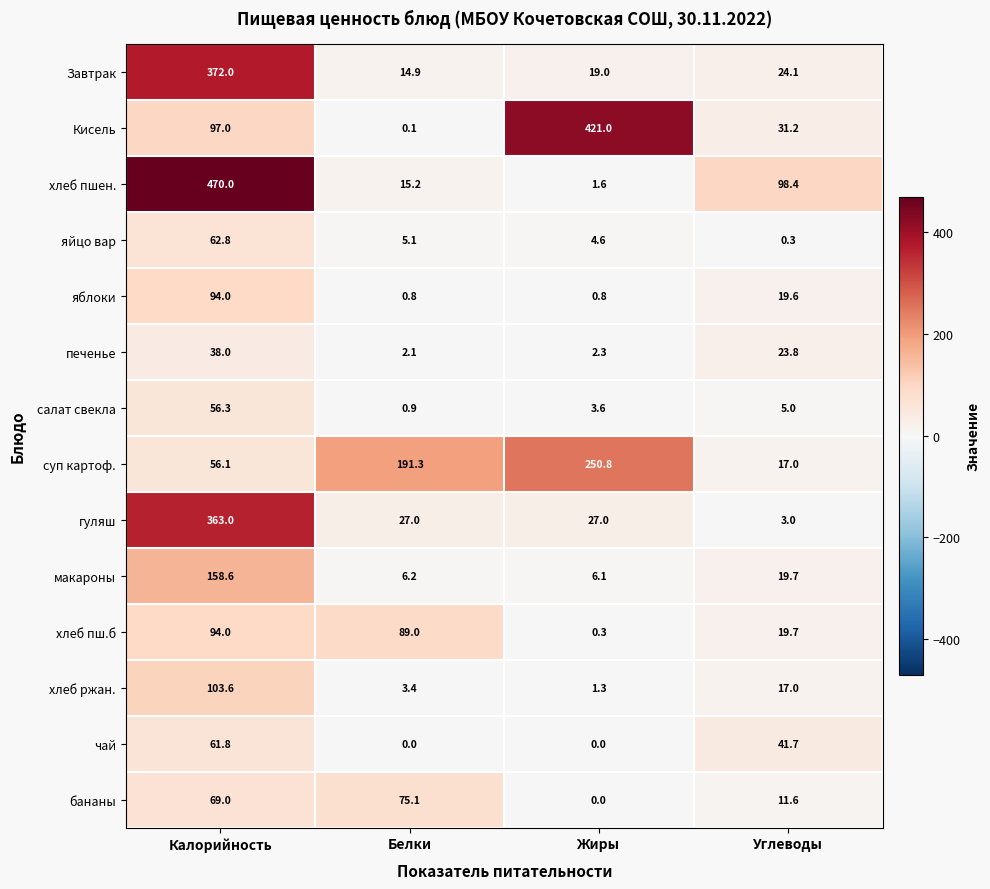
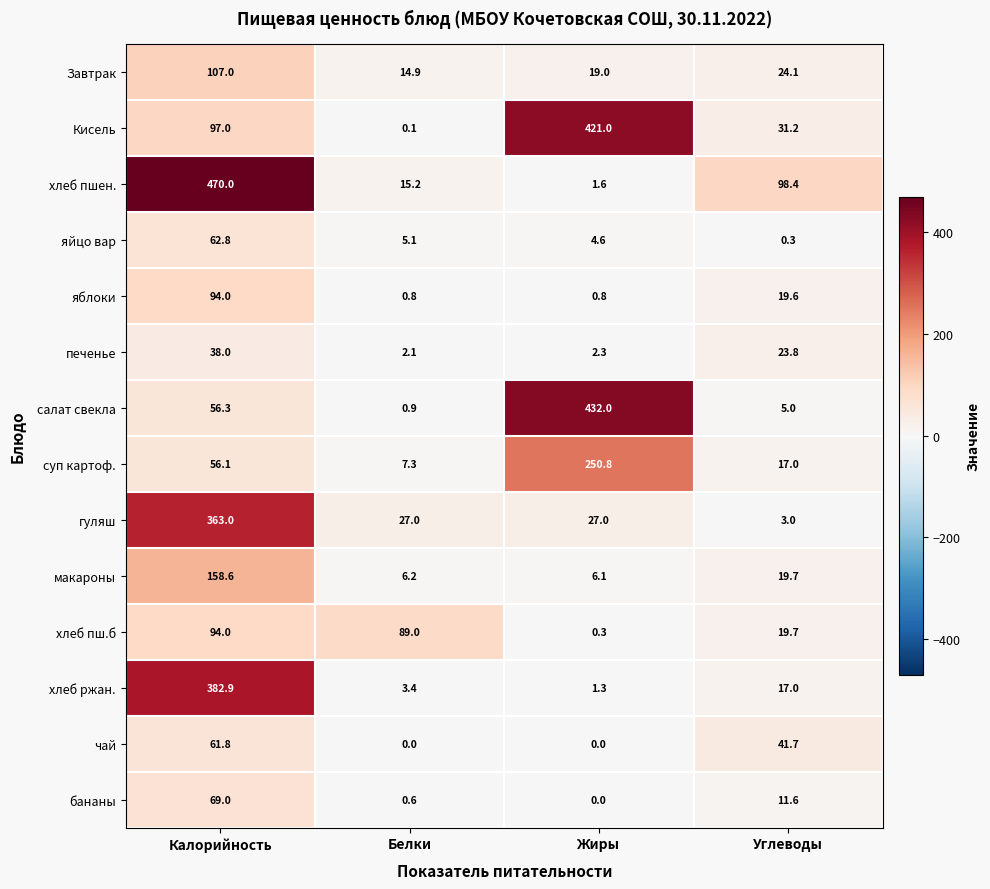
  {
    "Завтрак": {
-     "Калорийность": 372.0,
+     "Калорийность": 107.0,
      "Белки": 14.9,
      "Жиры": 19.0,
      "Углеводы": 24.1
    },
    "Кисель": {
      "Калорийность": 97.0,
      "Белки": 0.1,
      "Жиры": 421.0,
      "Углеводы": 31.2
    },
    "хлеб пшен.": {
      "Калорийность": 470.0,
      "Белки": 15.2,
      "Жиры": 1.6,
      "Углеводы": 98.4
    },
    "яйцо вар": {
      "Калорийность": 62.8,
      "Белки": 5.1,
      "Жиры": 4.6,
      "Углеводы": 0.3
    },
    "яблоки": {
      "Калорийность": 94.0,
      "Белки": 0.8,
      "Жиры": 0.8,
      "Углеводы": 19.6
    },
    "печенье": {
      "Калорийность": 38.0,
      "Белки": 2.1,
      "Жиры": 2.3,
      "Углеводы": 23.8
    },
    "салат свекла": {
      "Калорийность": 56.3,
      "Белки": 0.9,
-     "Жиры": 3.6,
+     "Жиры": 432.0,
      "Углеводы": 5.0
    },
    "суп картоф.": {
      "Калорийность": 56.1,
-     "Белки": 191.3,
+     "Белки": 7.3,
      "Жиры": 250.8,
      "Углеводы": 17.0
    },
    "гуляш": {
      "Калорийность": 363.0,
      "Белки": 27.0,
      "Жиры": 27.0,
      "Углеводы": 3.0
    },
    "макароны": {
      "Калорийность": 158.6,
      "Белки": 6.2,
      "Жиры": 6.1,
      "Углеводы": 19.7
    },
    "хлеб пш.б": {
      "Калорийность": 94.0,
      "Белки": 89.0,
      "Жиры": 0.3,
      "Углеводы": 19.7
    },
    "хлеб ржан.": {
-     "Калорийность": 103.6,
+     "Калорийность": 382.9,
      "Белки": 3.4,
      "Жиры": 1.3,
      "Углеводы": 17.0
    },
    "чай": {
      "Калорийность": 61.8,
      "Белки": 0.0,
      "Жиры": 0.0,
      "Углеводы": 41.7
    },
    "бананы": {
      "Калорийность": 69.0,
-     "Белки": 75.1,
+     "Белки": 0.6,
      "Жиры": 0.0,
      "Углеводы": 11.6
    }
  }
